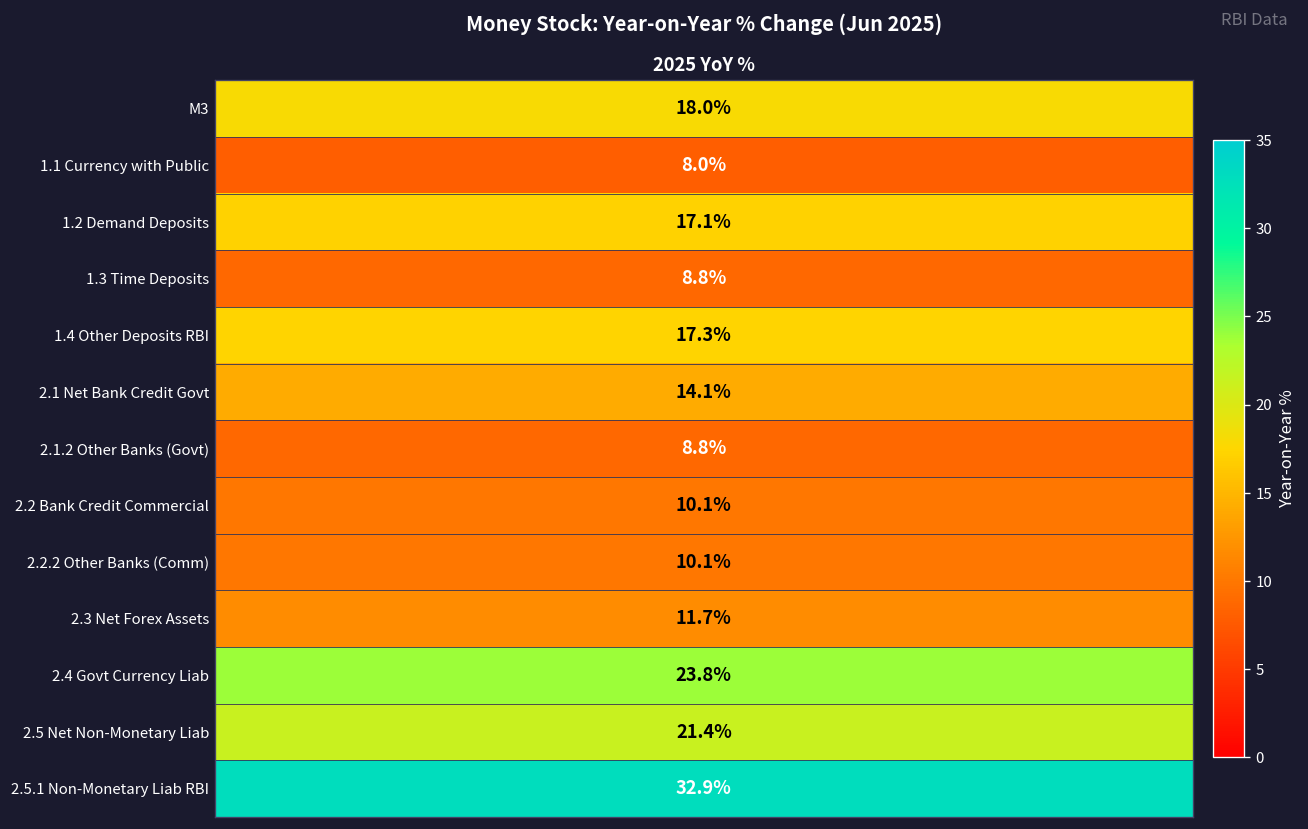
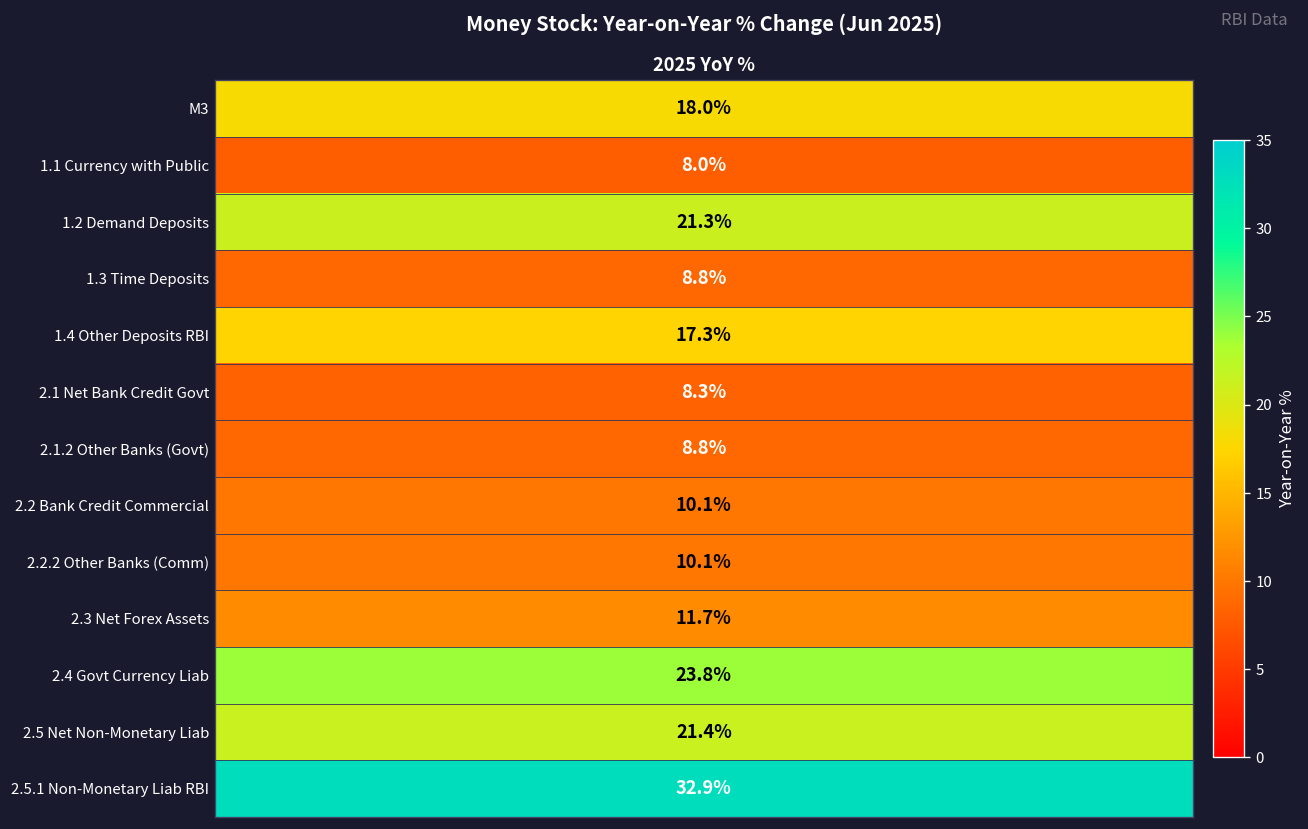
  {
    "M3": {
      "2025 YoY %": "18.0%"
    },
    "1.1 Currency with Public": {
      "2025 YoY %": "8.0%"
    },
    "1.2 Demand Deposits": {
-     "2025 YoY %": "17.1%"
+     "2025 YoY %": "21.3%"
    },
    "1.3 Time Deposits": {
      "2025 YoY %": "8.8%"
    },
    "1.4 Other Deposits RBI": {
      "2025 YoY %": "17.3%"
    },
    "2.1 Net Bank Credit Govt": {
-     "2025 YoY %": "14.1%"
+     "2025 YoY %": "8.3%"
    },
    "2.1.2 Other Banks (Govt)": {
      "2025 YoY %": "8.8%"
    },
    "2.2 Bank Credit Commercial": {
      "2025 YoY %": "10.1%"
    },
    "2.2.2 Other Banks (Comm)": {
      "2025 YoY %": "10.1%"
    },
    "2.3 Net Forex Assets": {
      "2025 YoY %": "11.7%"
    },
    "2.4 Govt Currency Liab": {
      "2025 YoY %": "23.8%"
    },
    "2.5 Net Non-Monetary Liab": {
      "2025 YoY %": "21.4%"
    },
    "2.5.1 Non-Monetary Liab RBI": {
      "2025 YoY %": "32.9%"
    }
  }
